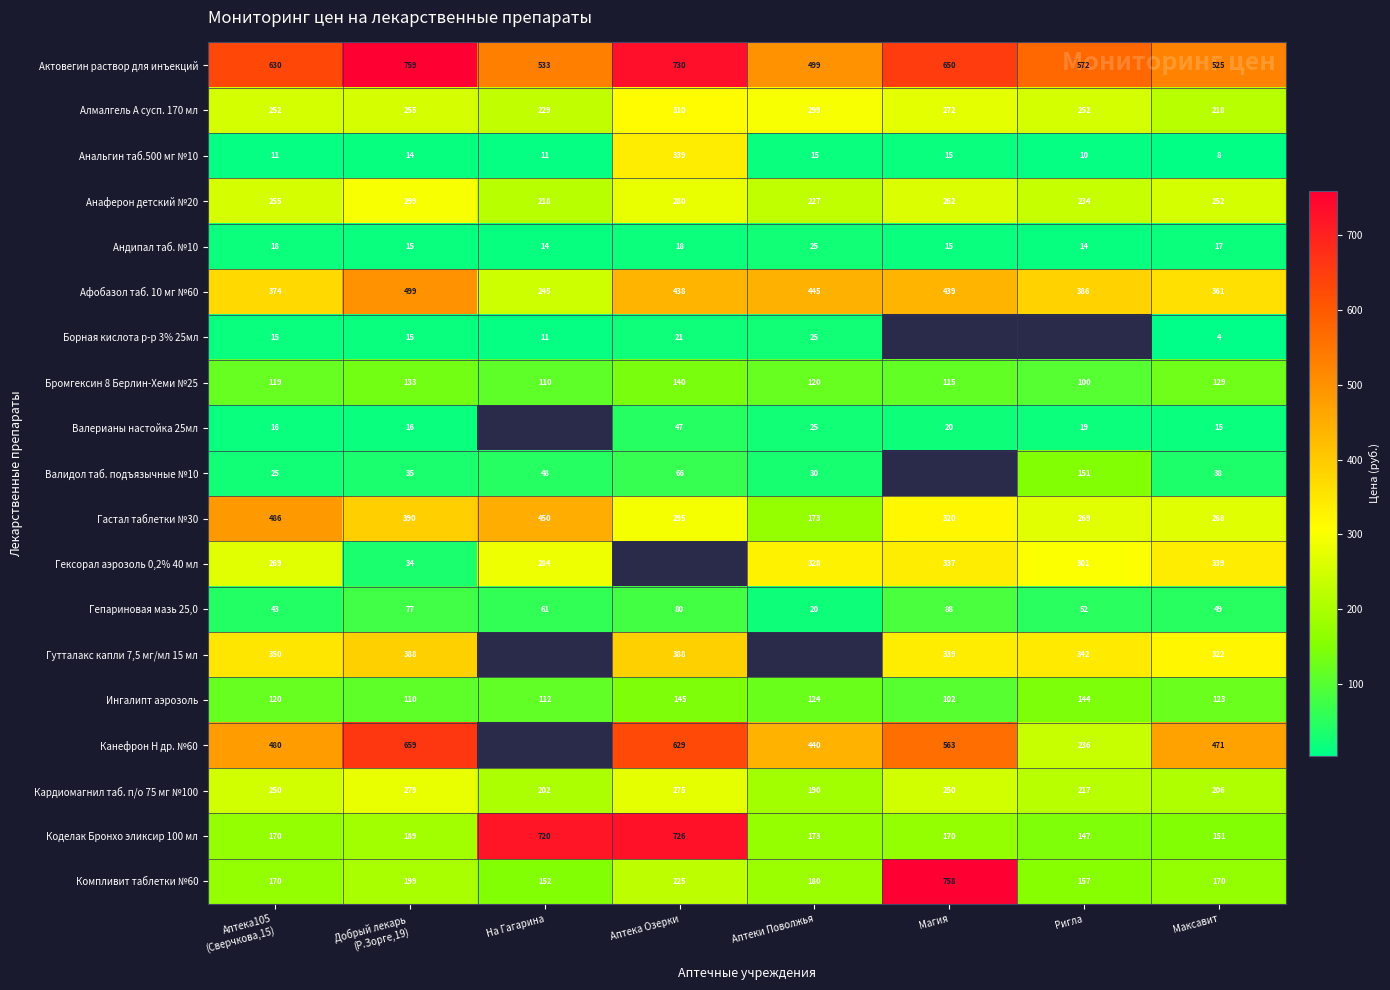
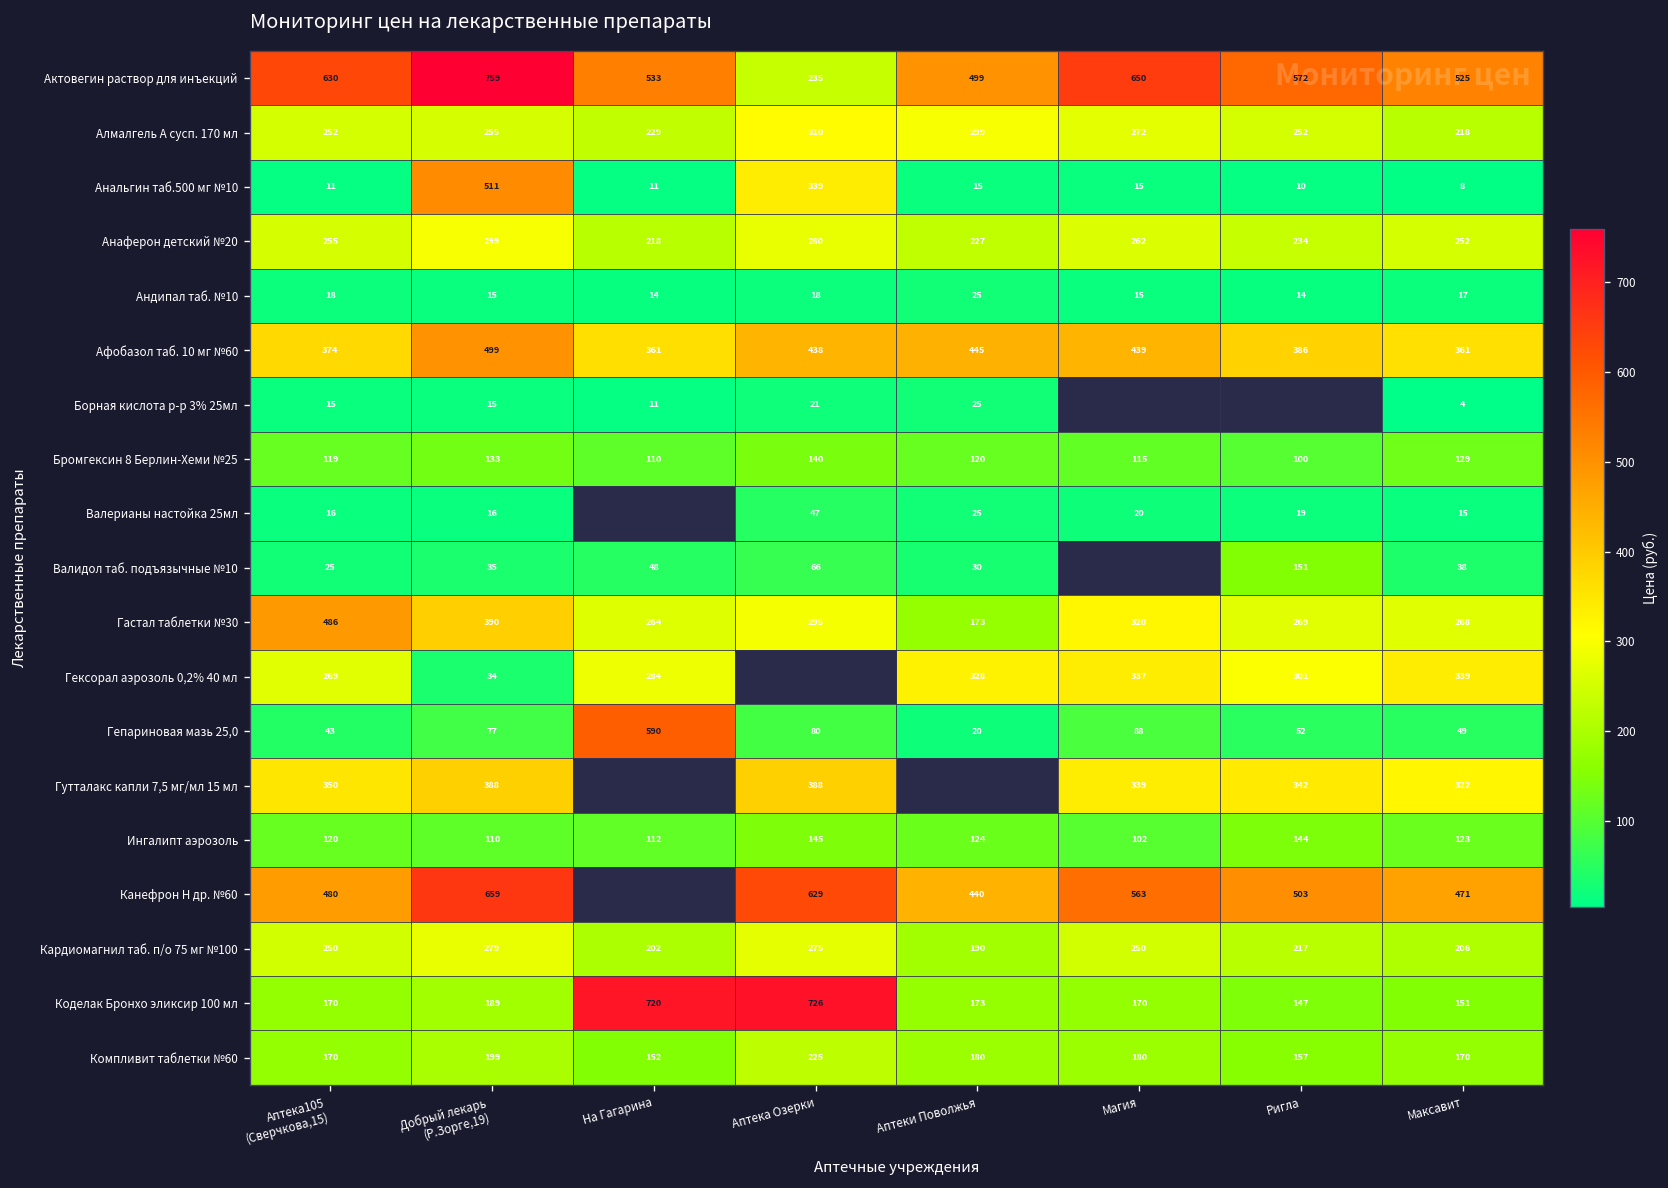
  {
    "Актовегин раствор для инъекций": {
      "Аптека105 (Сверчкова,15)": 630,
      "Добрый лекарь (Р.Зорге,19)": 759,
      "На Гагарина": 533,
-     "Аптека Озерки": 730,
+     "Аптека Озерки": 235,
      "Аптеки Поволжья": 499,
      "Магия": 650
    },
    "Алмалгель А сусп. 170 мл": {
      "Аптека105 (Сверчкова,15)": 252,
      "Добрый лекарь (Р.Зорге,19)": 255,
      "На Гагарина": 229,
      "Аптека Озерки": 310,
      "Аптеки Поволжья": 299,
      "Магия": 272,
      "Ригла": 252,
      "Максавит": 218
    },
    "Анальгин таб.500 мг №10": {
      "Аптека105 (Сверчкова,15)": 11,
-     "Добрый лекарь (Р.Зорге,19)": 14,
+     "Добрый лекарь (Р.Зорге,19)": 511,
      "На Гагарина": 11,
      "Аптека Озерки": 339,
      "Аптеки Поволжья": 15,
      "Магия": 15,
      "Ригла": 10,
      "Максавит": 8
    },
    "Анаферон детский №20": {
      "Аптека105 (Сверчкова,15)": 255,
      "Добрый лекарь (Р.Зорге,19)": 299,
      "На Гагарина": 218,
      "Аптека Озерки": 280,
      "Аптеки Поволжья": 227,
      "Магия": 262,
      "Ригла": 234,
      "Максавит": 252
    },
    "Андипал таб. №10": {
      "Аптека105 (Сверчкова,15)": 18,
      "Добрый лекарь (Р.Зорге,19)": 15,
      "На Гагарина": 14,
      "Аптека Озерки": 18,
      "Аптеки Поволжья": 25,
      "Магия": 15,
      "Ригла": 14,
      "Максавит": 17
    },
    "Афобазол таб. 10 мг №60": {
      "Аптека105 (Сверчкова,15)": 374,
      "Добрый лекарь (Р.Зорге,19)": 499,
-     "На Гагарина": 245,
+     "На Гагарина": 361,
      "Аптека Озерки": 438,
      "Аптеки Поволжья": 445,
      "Магия": 439,
      "Ригла": 386,
      "Максавит": 361
    },
    "Борная кислота р-р 3% 25мл": {
      "Аптека105 (Сверчкова,15)": 15,
      "Добрый лекарь (Р.Зорге,19)": 15,
      "На Гагарина": 11,
      "Аптека Озерки": 21,
      "Аптеки Поволжья": 25,
      "Максавит": 4
    },
    "Бромгексин 8 Берлин-Хеми №25": {
      "Аптека105 (Сверчкова,15)": 119,
      "Добрый лекарь (Р.Зорге,19)": 133,
      "На Гагарина": 110,
      "Аптека Озерки": 140,
      "Аптеки Поволжья": 120,
      "Магия": 115,
      "Ригла": 100,
      "Максавит": 129
    },
    "Валерианы настойка 25мл": {
      "Аптека105 (Сверчкова,15)": 16,
      "Добрый лекарь (Р.Зорге,19)": 16,
      "Аптека Озерки": 47,
      "Аптеки Поволжья": 25,
      "Магия": 20,
      "Ригла": 19,
      "Максавит": 15
    },
    "Валидол таб. подъязычные №10": {
      "Аптека105 (Сверчкова,15)": 25,
      "Добрый лекарь (Р.Зорге,19)": 35,
      "На Гагарина": 48,
      "Аптека Озерки": 66,
      "Аптеки Поволжья": 30,
      "Ригла": 151,
      "Максавит": 38
    },
    "Гастал таблетки №30": {
      "Аптека105 (Сверчкова,15)": 486,
      "Добрый лекарь (Р.Зорге,19)": 390,
-     "На Гагарина": 450,
+     "На Гагарина": 264,
      "Аптека Озерки": 295,
      "Аптеки Поволжья": 173,
      "Магия": 320,
      "Ригла": 269,
      "Максавит": 268
    },
    "Гексорал аэрозоль 0,2% 40 мл": {
      "Аптека105 (Сверчкова,15)": 269,
      "Добрый лекарь (Р.Зорге,19)": 34,
      "На Гагарина": 284,
      "Аптеки Поволжья": 328,
      "Магия": 337,
      "Ригла": 301,
      "Максавит": 339
    },
    "Гепариновая мазь 25,0": {
      "Аптека105 (Сверчкова,15)": 43,
      "Добрый лекарь (Р.Зорге,19)": 77,
-     "На Гагарина": 61,
+     "На Гагарина": 590,
      "Аптека Озерки": 80,
      "Аптеки Поволжья": 20,
      "Магия": 88,
      "Ригла": 52,
      "Максавит": 49
    },
    "Гутталакс капли 7,5 мг/мл 15 мл": {
      "Аптека105 (Сверчкова,15)": 350,
      "Добрый лекарь (Р.Зорге,19)": 388,
      "Аптека Озерки": 388,
      "Магия": 339,
      "Ригла": 342,
      "Максавит": 322
    },
    "Ингалипт аэрозоль": {
      "Аптека105 (Сверчкова,15)": 120,
      "Добрый лекарь (Р.Зорге,19)": 110,
      "На Гагарина": 112,
      "Аптека Озерки": 145,
      "Аптеки Поволжья": 124,
      "Магия": 102,
      "Ригла": 144,
      "Максавит": 123
    },
    "Канефрон Н др. №60": {
      "Аптека105 (Сверчкова,15)": 480,
      "Добрый лекарь (Р.Зорге,19)": 659,
      "Аптека Озерки": 629,
      "Аптеки Поволжья": 440,
      "Магия": 563,
-     "Ригла": 236,
+     "Ригла": 503,
      "Максавит": 471
    },
    "Кардиомагнил таб. п/о 75 мг №100": {
      "Аптека105 (Сверчкова,15)": 250,
      "Добрый лекарь (Р.Зорге,19)": 279,
      "На Гагарина": 202,
      "Аптека Озерки": 275,
      "Аптеки Поволжья": 190,
      "Магия": 250,
      "Ригла": 217,
      "Максавит": 206
    },
    "Коделак Бронхо эликсир 100 мл": {
      "Аптека105 (Сверчкова,15)": 170,
      "Добрый лекарь (Р.Зорге,19)": 189,
      "На Гагарина": 720,
      "Аптека Озерки": 726,
      "Аптеки Поволжья": 173,
      "Магия": 170,
      "Ригла": 147,
      "Максавит": 151
    },
    "Компливит таблетки №60": {
      "Аптека105 (Сверчкова,15)": 170,
      "Добрый лекарь (Р.Зорге,19)": 199,
      "На Гагарина": 152,
      "Аптека Озерки": 225,
      "Аптеки Поволжья": 180,
-     "Магия": 758,
+     "Магия": 180,
      "Ригла": 157,
      "Максавит": 170
    }
  }
